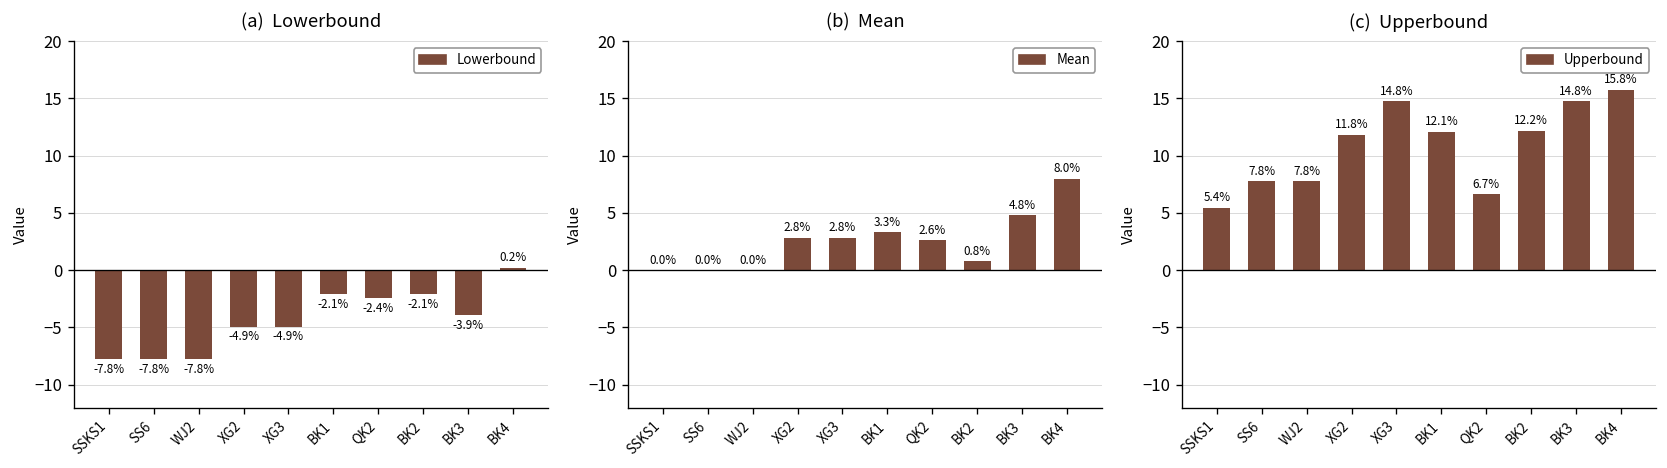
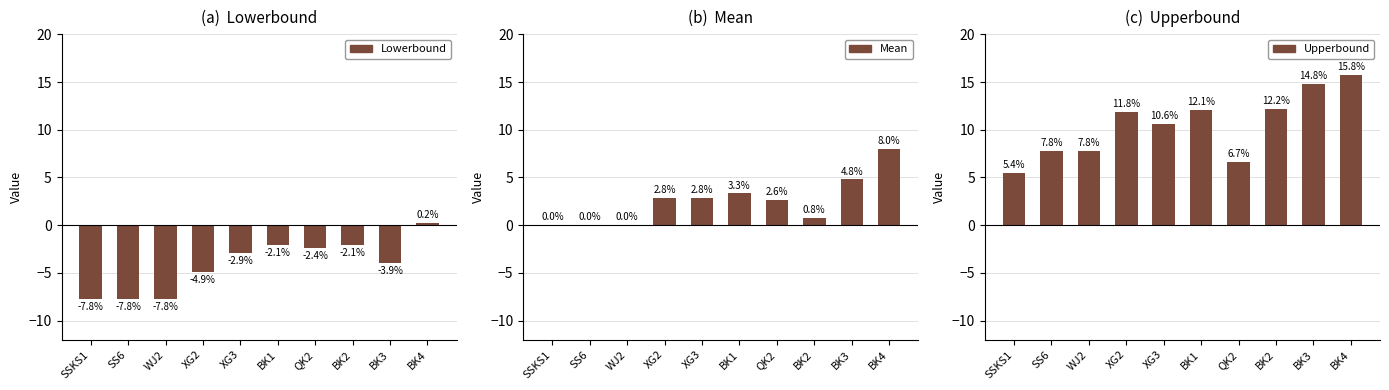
  {
    "(a) Lowerbound": {
      "SSKS1": "-7.8%",
      "SS6": "-7.8%",
      "WJ2": "-7.8%",
      "XG2": "-4.9%",
-     "XG3": "-4.9%",
+     "XG3": "-2.9%",
      "BK1": "-2.1%",
      "QK2": "-2.4%",
      "BK2": "-2.1%",
      "BK3": "-3.9%",
      "BK4": "0.2%"
    },
    "(b) Mean": {
      "SSKS1": "0.0%",
      "SS6": "0.0%",
      "WJ2": "0.0%",
      "XG2": "2.8%",
      "XG3": "2.8%",
      "BK1": "3.3%",
      "QK2": "2.6%",
      "BK2": "0.8%",
      "BK3": "4.8%",
      "BK4": "8.0%"
    },
    "(c) Upperbound": {
      "SSKS1": "5.4%",
      "SS6": "7.8%",
      "WJ2": "7.8%",
      "XG2": "11.8%",
-     "XG3": "14.8%",
+     "XG3": "10.6%",
      "BK1": "12.1%",
      "QK2": "6.7%",
      "BK2": "12.2%",
      "BK3": "14.8%",
      "BK4": "15.8%"
    }
  }
